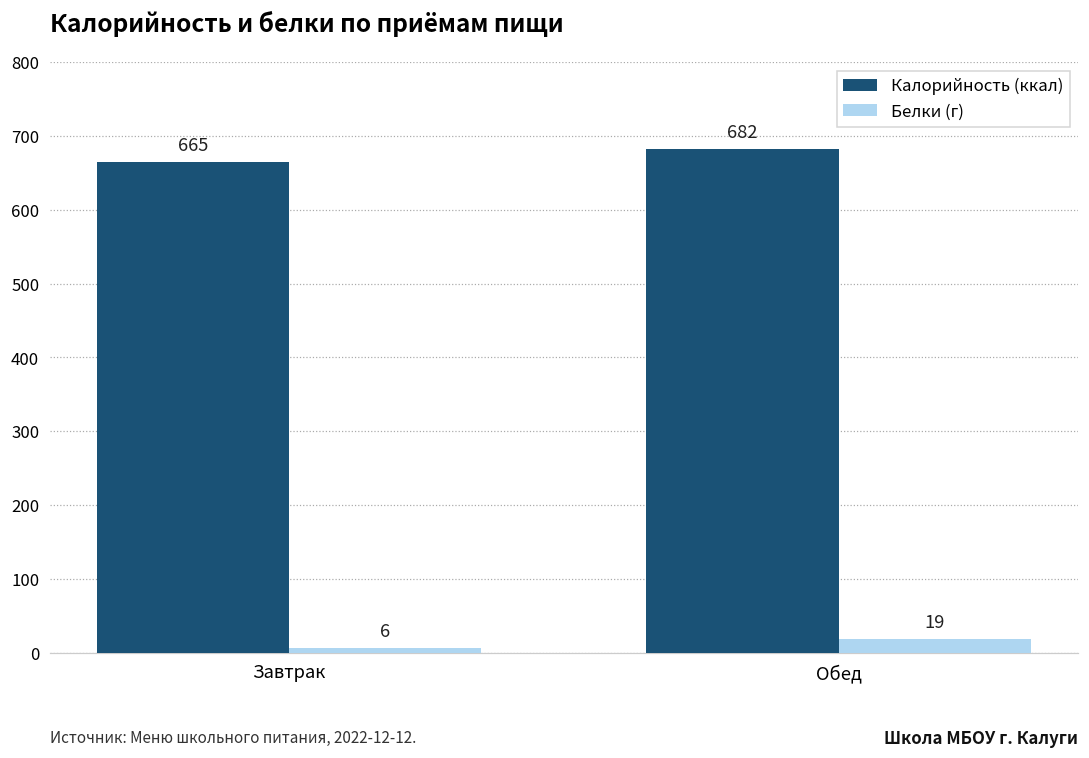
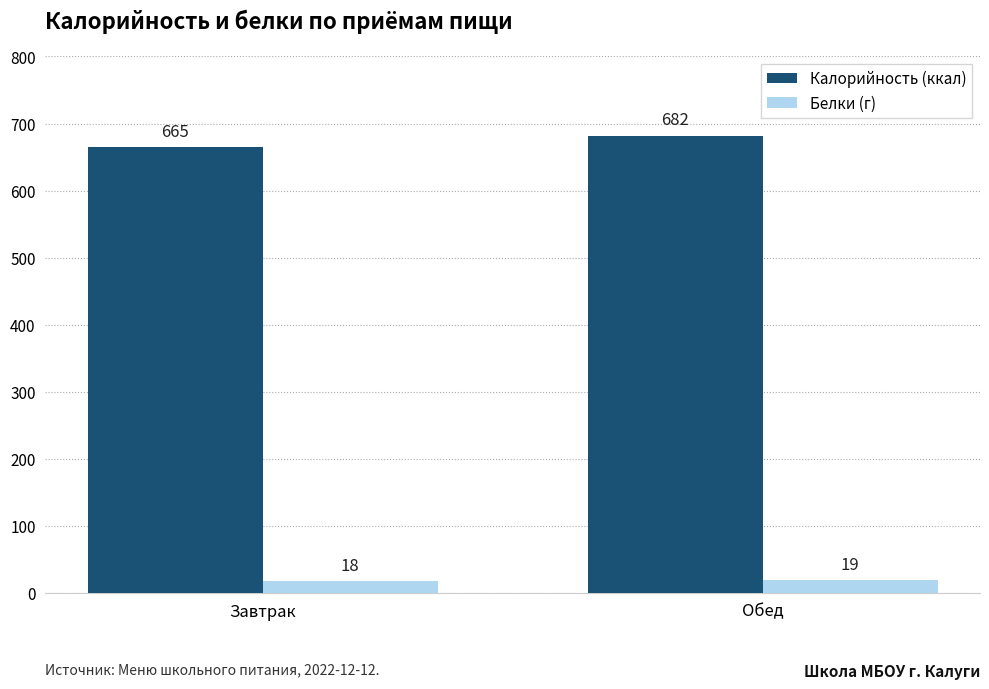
  {
    "Калорийность (ккал)": {
      "Завтрак": 665,
      "Обед": 682
    },
    "Белки (г)": {
-     "Завтрак": 6,
+     "Завтрак": 18,
      "Обед": 19
    }
  }
